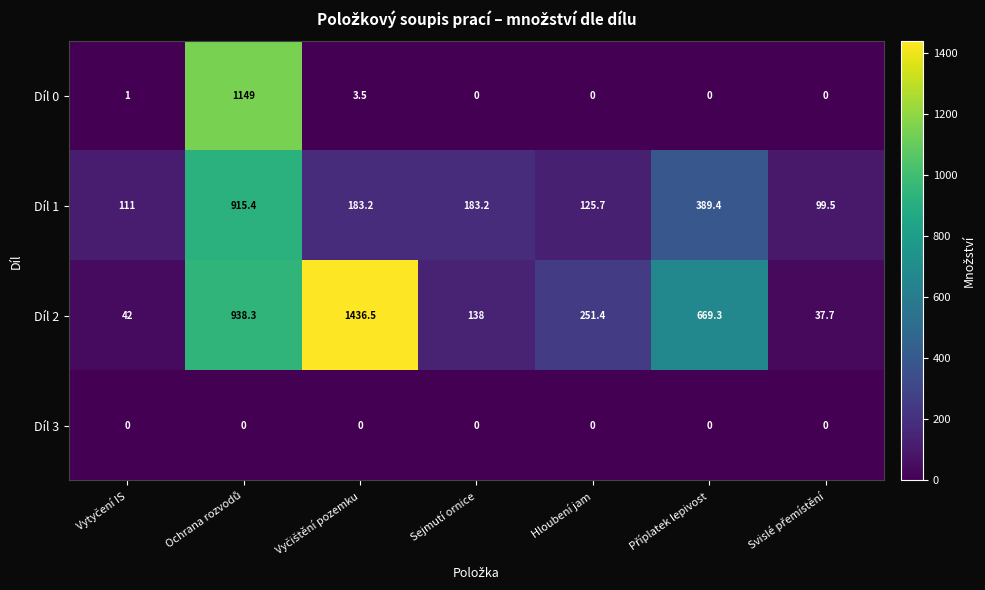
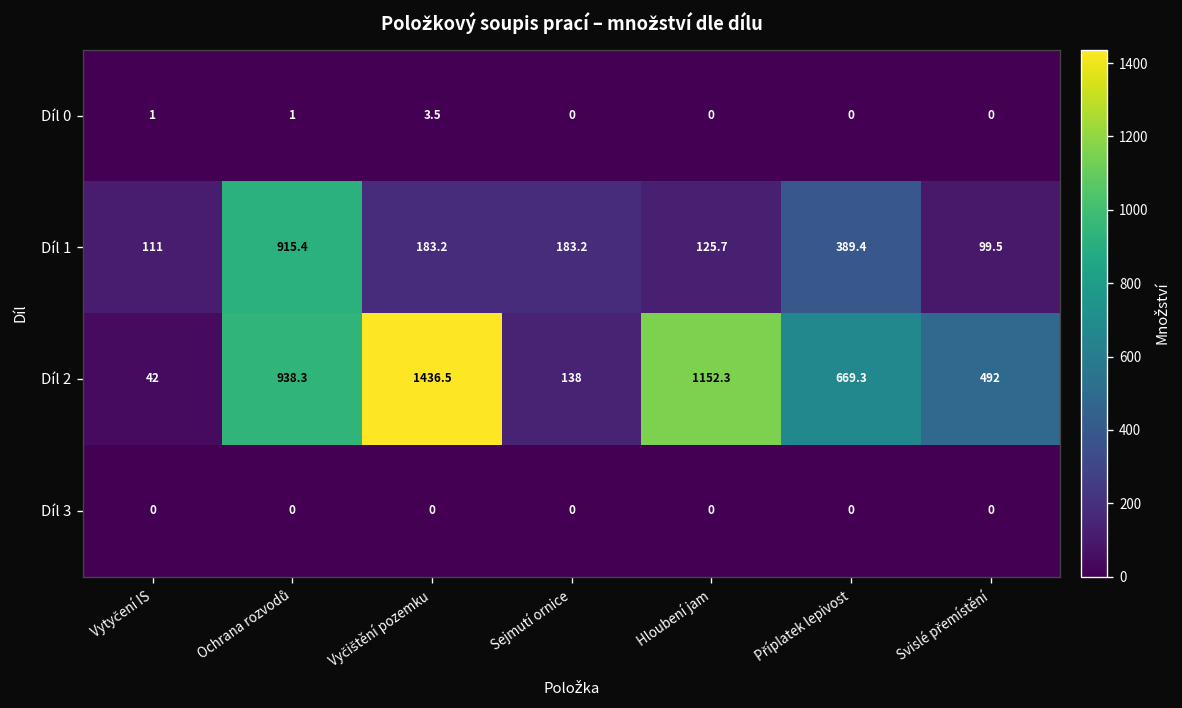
  {
    "Díl 0": {
      "Vytyčení IS": 1,
-     "Ochrana rozvodů": 1149,
+     "Ochrana rozvodů": 1,
      "Vyčištění pozemku": 3.5,
      "Sejmutí ornice": 0,
      "Hloubení jam": 0,
      "Příplatek lepivost": 0,
      "Svislé přemístění": 0
    },
    "Díl 1": {
      "Vytyčení IS": 111,
      "Ochrana rozvodů": 915.4,
      "Vyčištění pozemku": 183.2,
      "Sejmutí ornice": 183.2,
      "Hloubení jam": 125.7,
      "Příplatek lepivost": 389.4,
      "Svislé přemístění": 99.5
    },
    "Díl 2": {
      "Vytyčení IS": 42,
      "Ochrana rozvodů": 938.3,
      "Vyčištění pozemku": 1436.5,
      "Sejmutí ornice": 138,
-     "Hloubení jam": 251.4,
+     "Hloubení jam": 1152.3,
      "Příplatek lepivost": 669.3,
-     "Svislé přemístění": 37.7
+     "Svislé přemístění": 492
    },
    "Díl 3": {
      "Vytyčení IS": 0,
      "Ochrana rozvodů": 0,
      "Vyčištění pozemku": 0,
      "Sejmutí ornice": 0,
      "Hloubení jam": 0,
      "Příplatek lepivost": 0,
      "Svislé přemístění": 0
    }
  }
